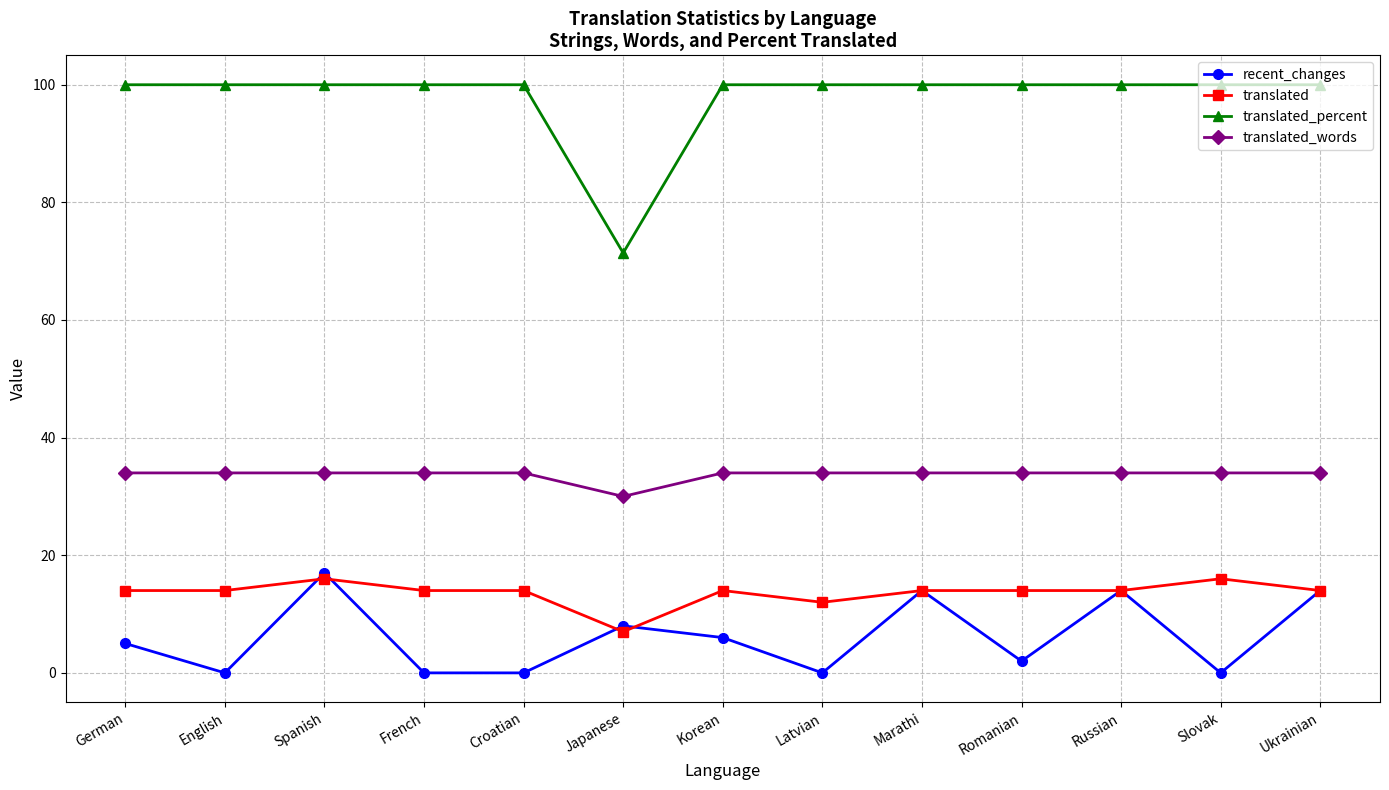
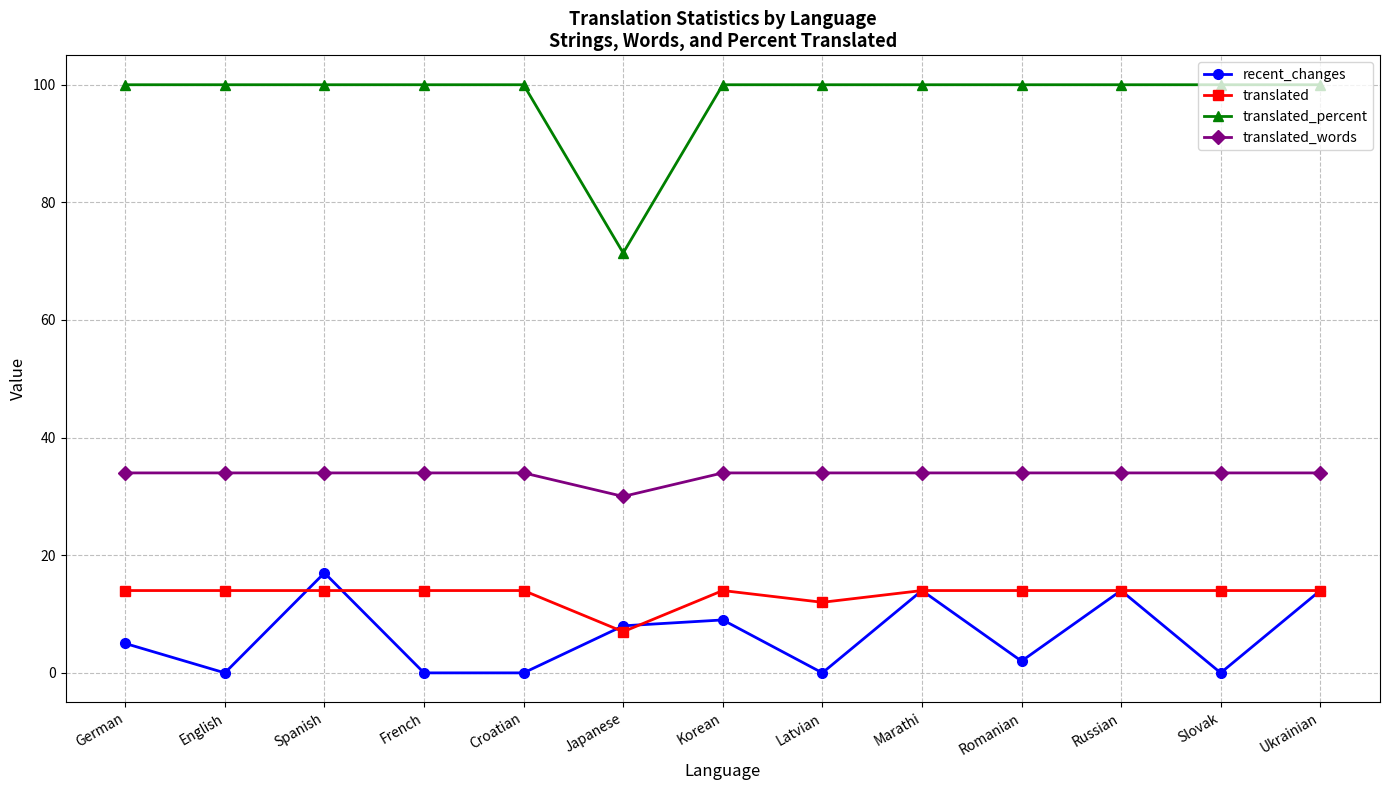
  {
    "recent_changes": {
      "German": 5,
      "English": 0,
      "Spanish": 17,
      "French": 0,
      "Croatian": 0,
      "Japanese": 8,
-     "Korean": 6,
+     "Korean": 9,
      "Latvian": 0,
      "Romanian": 2,
      "Slovak": 0
    },
    "translated": {
      "German": 14,
      "English": 14,
-     "Spanish": 16,
+     "Spanish": 14,
      "French": 14,
      "Croatian": 14,
      "Japanese": 7,
      "Korean": 14,
      "Latvian": 12,
      "Romanian": 14,
-     "Slovak": 16
+     "Slovak": 14
    },
    "translated_percent": {
      "German": 100,
      "English": 100,
      "Spanish": 100,
      "French": 100,
      "Croatian": 100,
      "Japanese": 71,
      "Korean": 100,
      "Latvian": 100,
      "Marathi": 100,
      "Romanian": 100,
      "Russian": 100
    },
    "translated_words": {
      "German": 34,
      "English": 34,
      "Spanish": 34,
      "French": 34,
      "Croatian": 34,
      "Japanese": 30,
      "Korean": 34,
      "Latvian": 34,
      "Marathi": 34,
      "Romanian": 34,
      "Russian": 34,
      "Slovak": 34,
      "Ukrainian": 34
    }
  }
